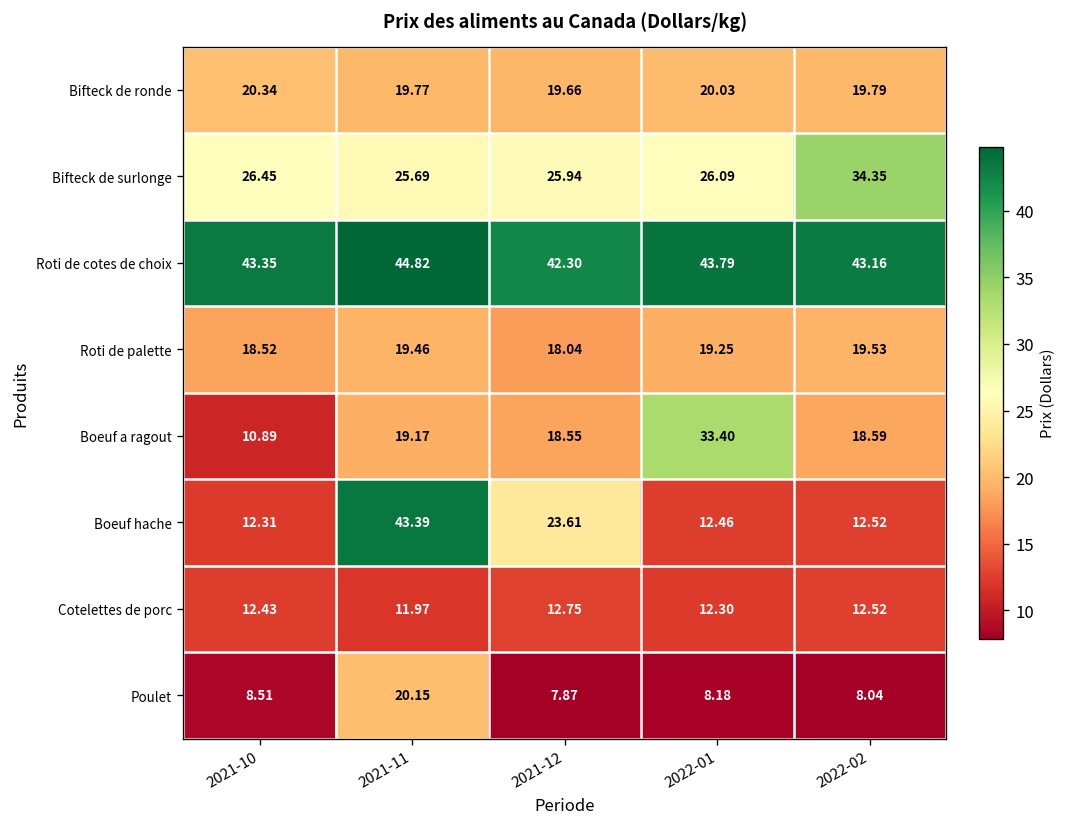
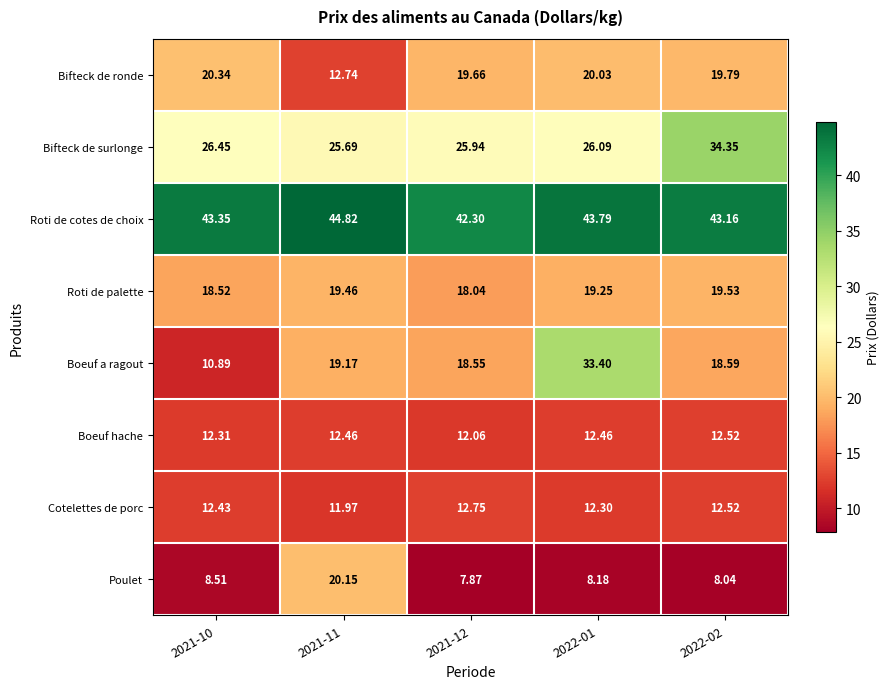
  {
    "Bifteck de ronde": {
      "2021-10": 20.34,
-     "2021-11": 19.77,
+     "2021-11": 12.74,
      "2021-12": 19.66,
      "2022-01": 20.03,
      "2022-02": 19.79
    },
    "Bifteck de surlonge": {
      "2021-10": 26.45,
      "2021-11": 25.69,
      "2021-12": 25.94,
      "2022-01": 26.09,
      "2022-02": 34.35
    },
    "Roti de cotes de choix": {
      "2021-10": 43.35,
      "2021-11": 44.82,
      "2021-12": 42.30,
      "2022-01": 43.79,
      "2022-02": 43.16
    },
    "Roti de palette": {
      "2021-10": 18.52,
      "2021-11": 19.46,
      "2021-12": 18.04,
      "2022-01": 19.25,
      "2022-02": 19.53
    },
    "Boeuf a ragout": {
      "2021-10": 10.89,
      "2021-11": 19.17,
      "2021-12": 18.55,
      "2022-01": 33.40,
      "2022-02": 18.59
    },
    "Boeuf hache": {
      "2021-10": 12.31,
-     "2021-11": 43.39,
-     "2021-12": 23.61,
+     "2021-11": 12.46,
+     "2021-12": 12.06,
      "2022-01": 12.46,
      "2022-02": 12.52
    },
    "Cotelettes de porc": {
      "2021-10": 12.43,
      "2021-11": 11.97,
      "2021-12": 12.75,
      "2022-01": 12.30,
      "2022-02": 12.52
    },
    "Poulet": {
      "2021-10": 8.51,
      "2021-11": 20.15,
      "2021-12": 7.87,
      "2022-01": 8.18,
      "2022-02": 8.04
    }
  }
